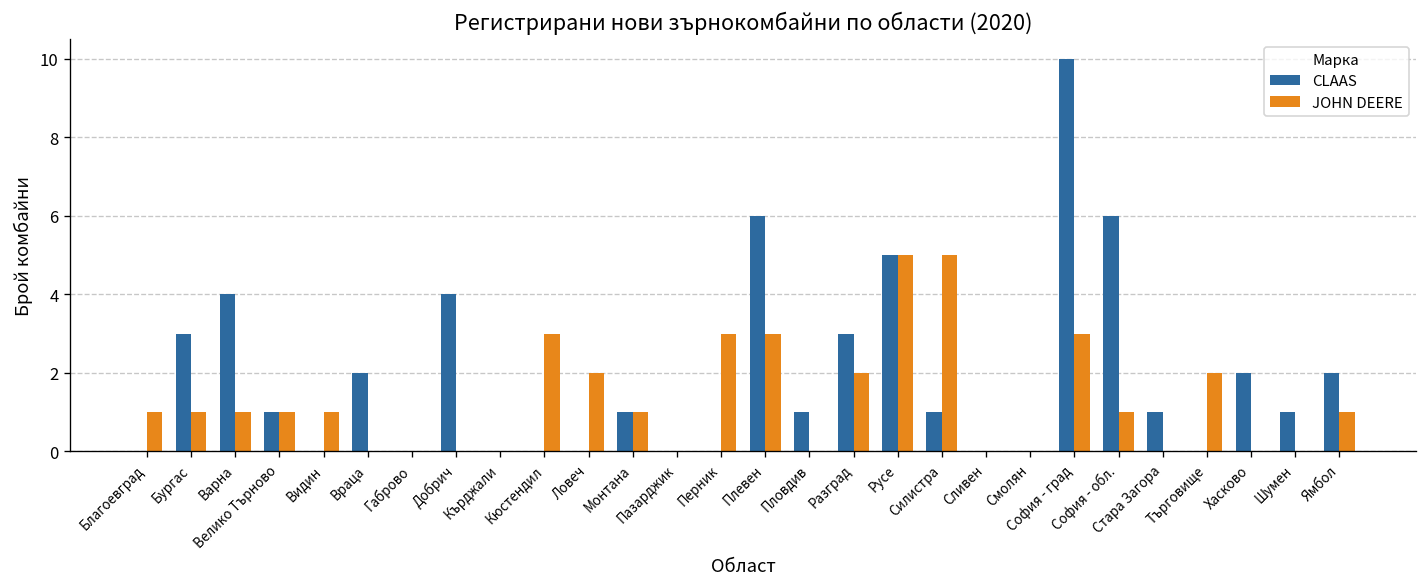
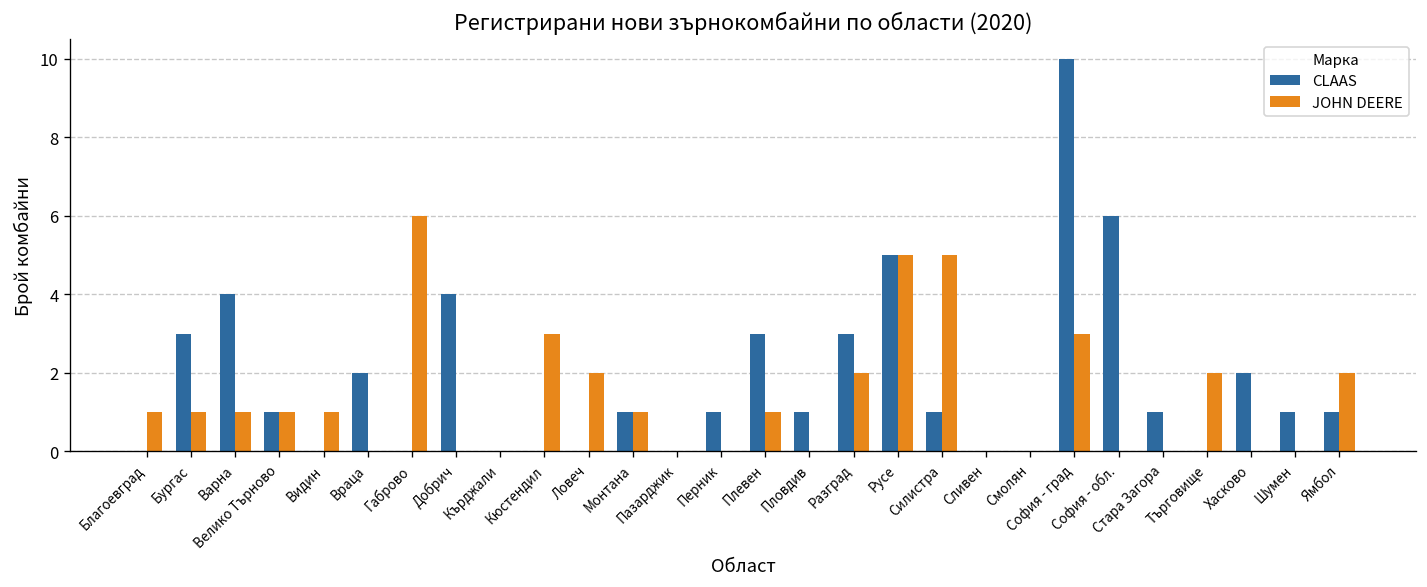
  {
    "CLAAS": {
      "Благоевград": 0,
      "Бургас": 3,
      "Варна": 4,
      "Велико Търново": 1,
      "Видин": 0,
      "Враца": 2,
      "Габрово": 0,
      "Добрич": 4,
      "Кърджали": 0,
      "Кюстендил": 0,
      "Ловеч": 0,
      "Монтана": 1,
      "Пазарджик": 0,
-     "Перник": 0,
-     "Плевен": 6,
+     "Перник": 1,
+     "Плевен": 3,
      "Пловдив": 1,
      "Разград": 3,
      "Русе": 5,
      "Силистра": 1,
      "Сливен": 0,
      "Смолян": 0,
      "София - град": 10,
      "София - обл.": 6,
      "Стара Загора": 1,
      "Търговище": 0,
      "Хасково": 2,
      "Шумен": 1,
-     "Ямбол": 2
+     "Ямбол": 1
    },
    "JOHN DEERE": {
      "Благоевград": 1,
      "Бургас": 1,
      "Варна": 1,
      "Велико Търново": 1,
      "Видин": 1,
      "Враца": 0,
-     "Габрово": 0,
+     "Габрово": 6,
      "Добрич": 0,
      "Кърджали": 0,
      "Кюстендил": 3,
      "Ловеч": 2,
      "Монтана": 1,
      "Пазарджик": 0,
-     "Перник": 3,
-     "Плевен": 3,
+     "Перник": 0,
+     "Плевен": 1,
      "Пловдив": 0,
      "Разград": 2,
      "Русе": 5,
      "Силистра": 5,
      "Сливен": 0,
      "Смолян": 0,
      "София - град": 3,
-     "София - обл.": 1,
+     "София - обл.": 0,
      "Стара Загора": 0,
      "Търговище": 2,
      "Хасково": 0,
      "Шумен": 0,
-     "Ямбол": 1
+     "Ямбол": 2
    }
  }
